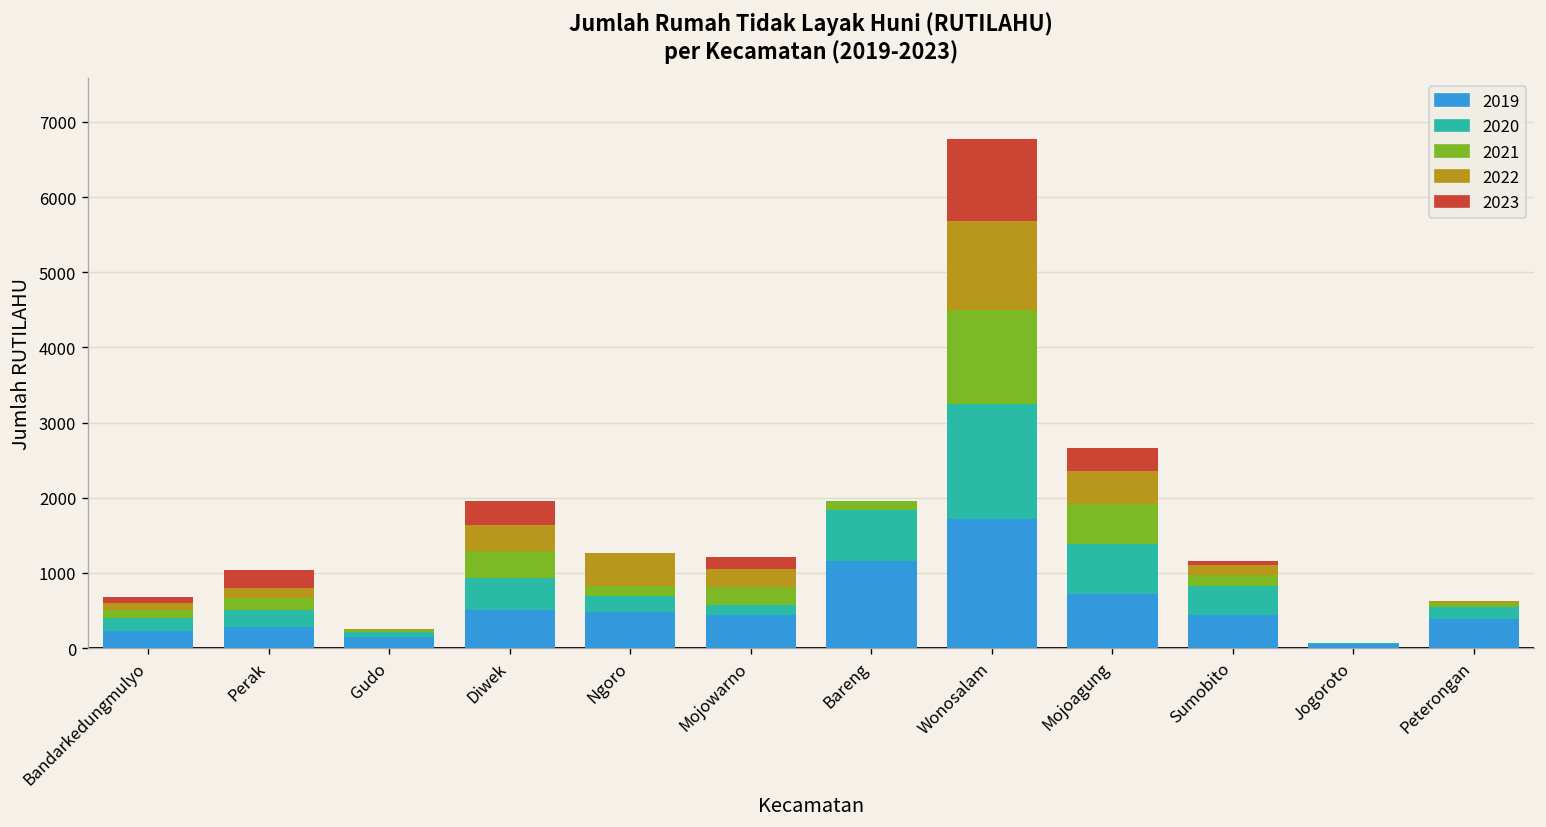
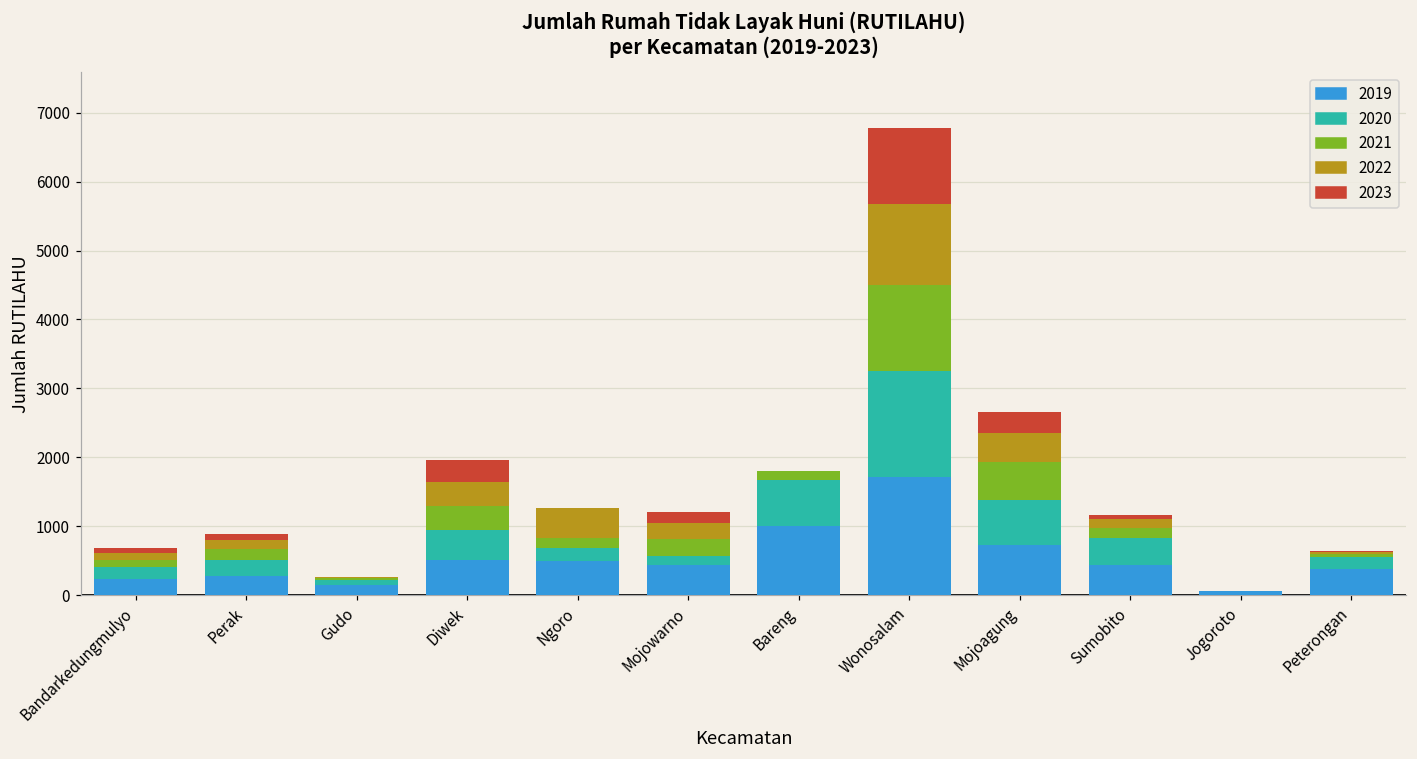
  {
    "2019": {
      "Bandarkedungmulyo": 200,
      "Perak": 300,
      "Gudo": 200,
      "Diwek": 500,
      "Ngoro": 500,
      "Mojowarno": 400,
-     "Bareng": 1200,
+     "Bareng": 1000,
      "Wonosalam": 1700,
      "Mojoagung": 700,
      "Sumobito": 400,
      "Jogoroto": 100,
      "Peterongan": 400
    },
    "2020": {
      "Bandarkedungmulyo": 200,
      "Perak": 200,
      "Gudo": 100,
      "Diwek": 400,
      "Ngoro": 200,
      "Mojowarno": 100,
      "Bareng": 700,
      "Wonosalam": 1500,
      "Mojoagung": 700,
      "Sumobito": 400,
      "Peterongan": 200
    },
    "2021": {
      "Bandarkedungmulyo": 100,
      "Perak": 200,
      "Diwek": 400,
      "Ngoro": 100,
      "Mojowarno": 200,
      "Bareng": 100,
      "Wonosalam": 1300,
      "Mojoagung": 500,
      "Sumobito": 100,
      "Jogoroto": 0,
      "Peterongan": 100
    },
    "2022": {
      "Bandarkedungmulyo": 100,
      "Perak": 100,
      "Diwek": 300,
      "Ngoro": 400,
      "Mojowarno": 200,
      "Bareng": 0,
      "Wonosalam": 1200,
      "Mojoagung": 400,
      "Sumobito": 100,
      "Jogoroto": 0
    },
    "2023": {
      "Bandarkedungmulyo": 100,
-     "Perak": 200,
+     "Perak": 100,
      "Gudo": 0,
      "Diwek": 300,
      "Ngoro": 0,
      "Mojowarno": 200,
      "Bareng": 0,
      "Wonosalam": 1100,
      "Mojoagung": 300,
      "Sumobito": 100,
      "Jogoroto": 0
    }
  }
